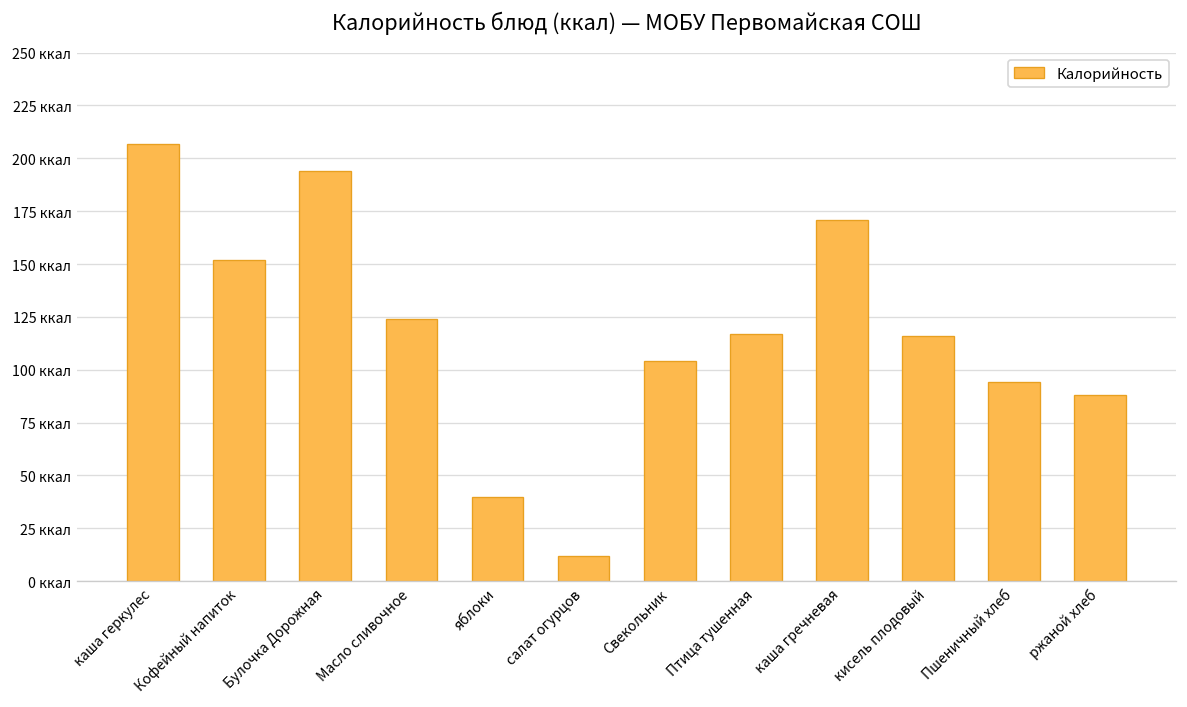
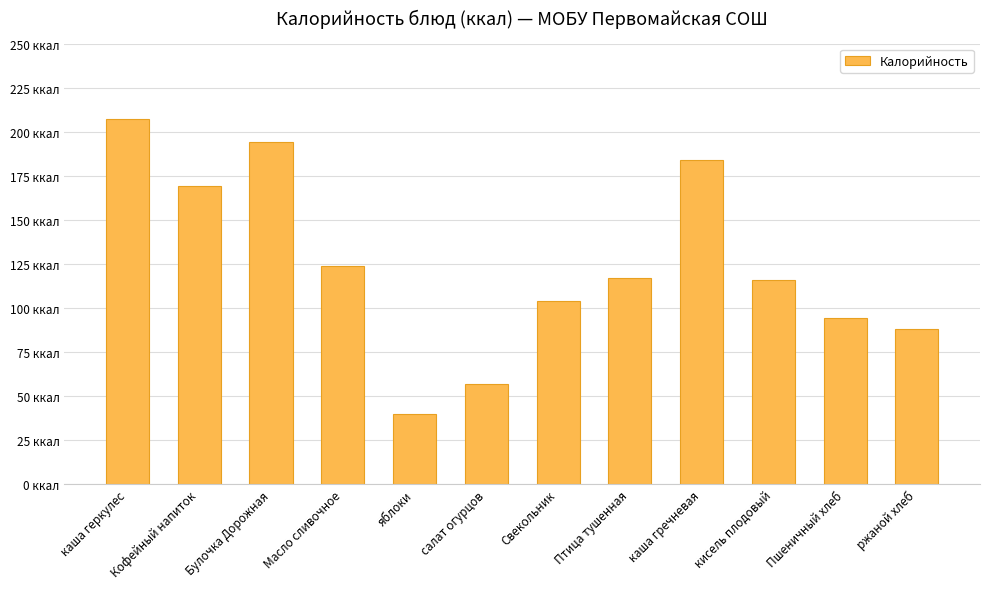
  {
    "каша геркулес": "207 ккал",
-   "Кофейный напиток": "152 ккал",
+   "Кофейный напиток": "169 ккал",
    "Булочка Дорожная": "194 ккал",
    "Масло сливочное": "124 ккал",
    "яблоки": "40 ккал",
-   "салат огурцов": "12 ккал",
+   "салат огурцов": "57 ккал",
    "Свекольник": "104 ккал",
    "Птица тушенная": "117 ккал",
-   "каша гречневая": "171 ккал",
+   "каша гречневая": "184 ккал",
    "кисель плодовый": "116 ккал",
    "Пшеничный хлеб": "94 ккал",
    "ржаной хлеб": "88 ккал"
  }
